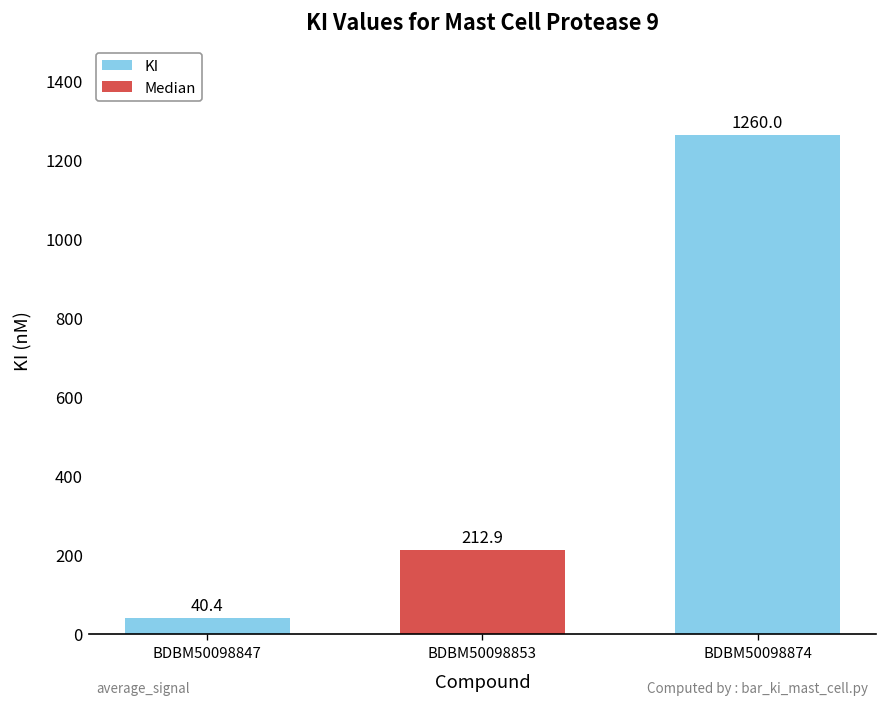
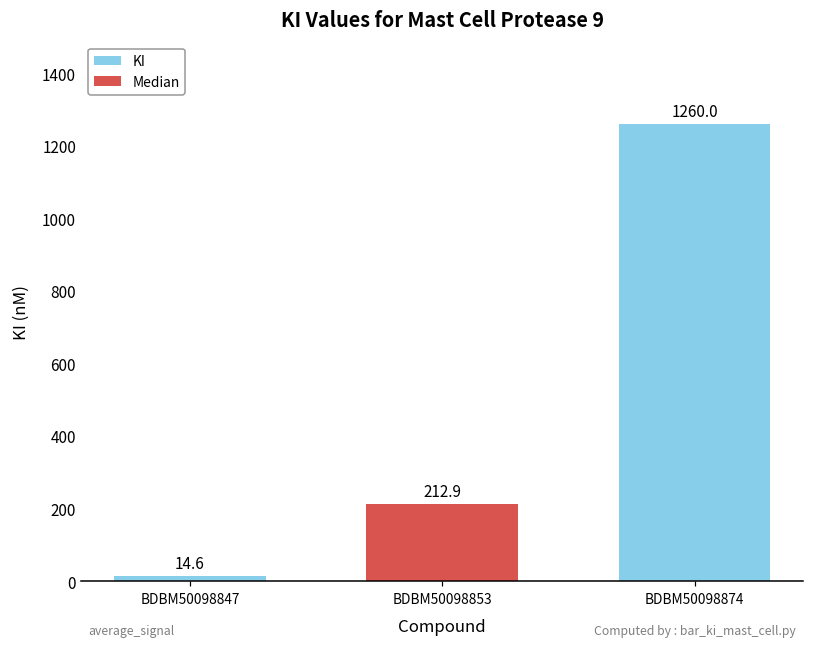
  {
-   "BDBM50098847": 40.4,
+   "BDBM50098847": 14.6,
    "BDBM50098853": 212.9,
    "BDBM50098874": 1260.0
  }
